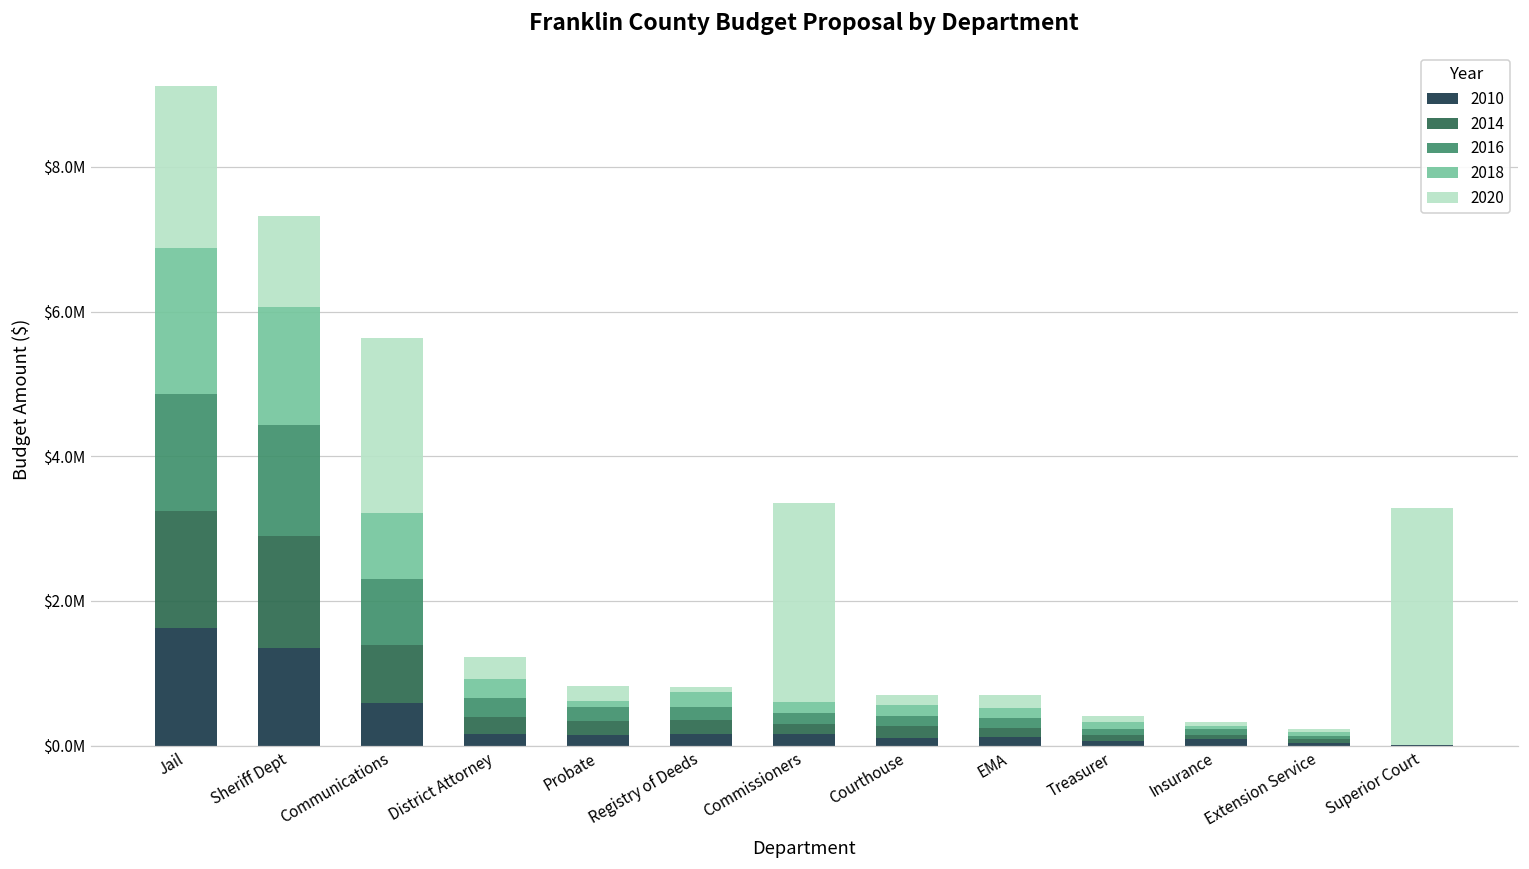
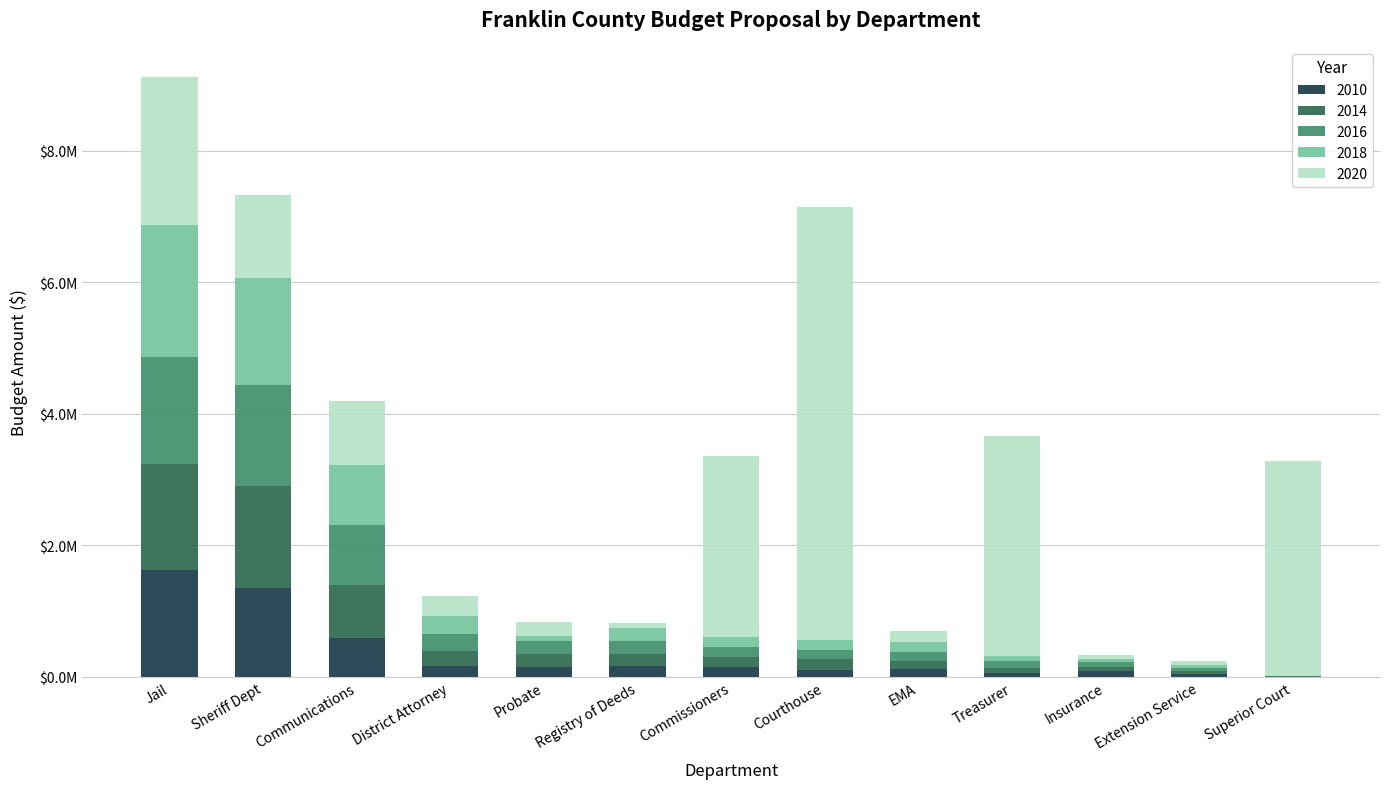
  {
    "2018": {
      "Jail": "$2000000",
      "Sheriff Dept": "$1600000",
      "Communications": "$900000",
      "District Attorney": "$300000",
      "Probate": "$100000",
      "Registry of Deeds": "$200000",
      "Commissioners": "$200000",
      "Courthouse": "$200000",
      "EMA": "$100000",
      "Treasurer": "$100000",
      "Insurance": "$0",
      "Extension Service": "$100000"
    },
    "2020": {
      "Jail": "$2200000",
      "Sheriff Dept": "$1300000",
-     "Communications": "$2400000",
+     "Communications": "$1000000",
      "District Attorney": "$300000",
      "Probate": "$200000",
      "Registry of Deeds": "$100000",
      "Commissioners": "$2800000",
-     "Courthouse": "$100000",
+     "Courthouse": "$6600000",
      "EMA": "$200000",
-     "Treasurer": "$100000",
+     "Treasurer": "$3300000",
      "Insurance": "$100000",
      "Extension Service": "$100000",
      "Superior Court": "$3300000"
    }
  }
